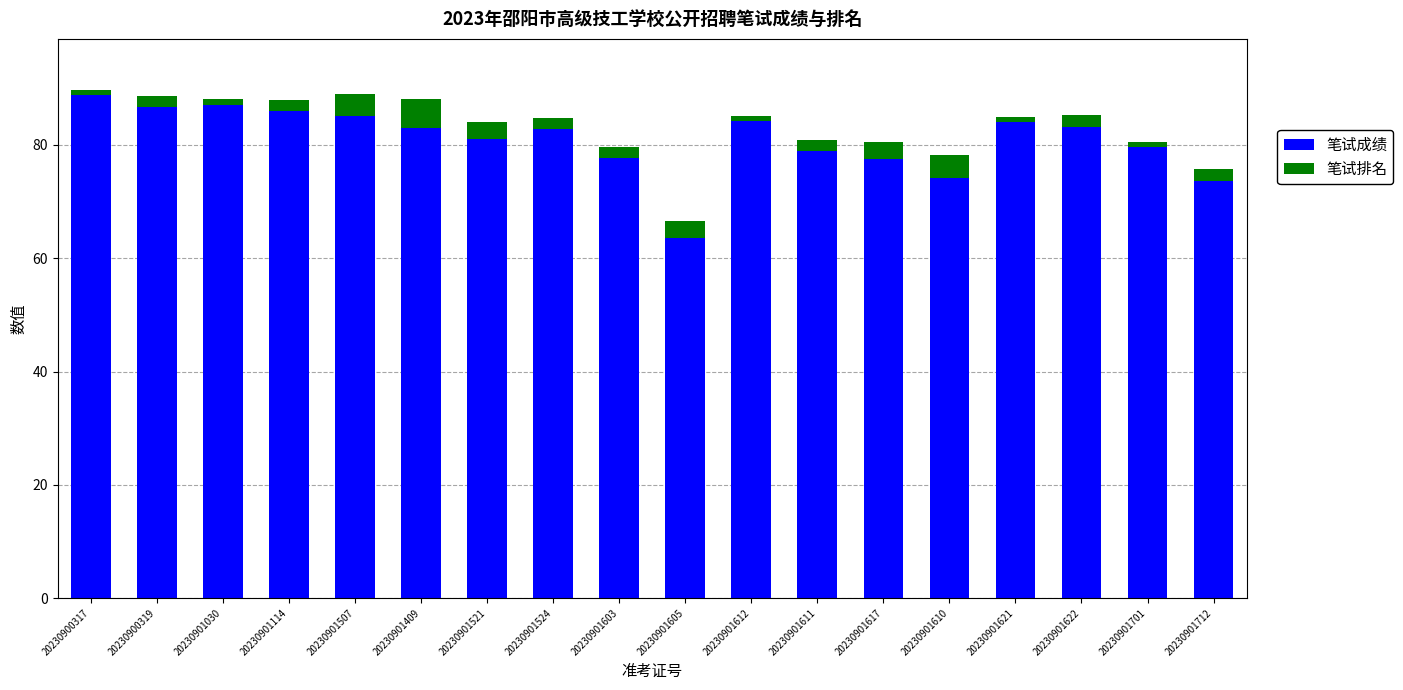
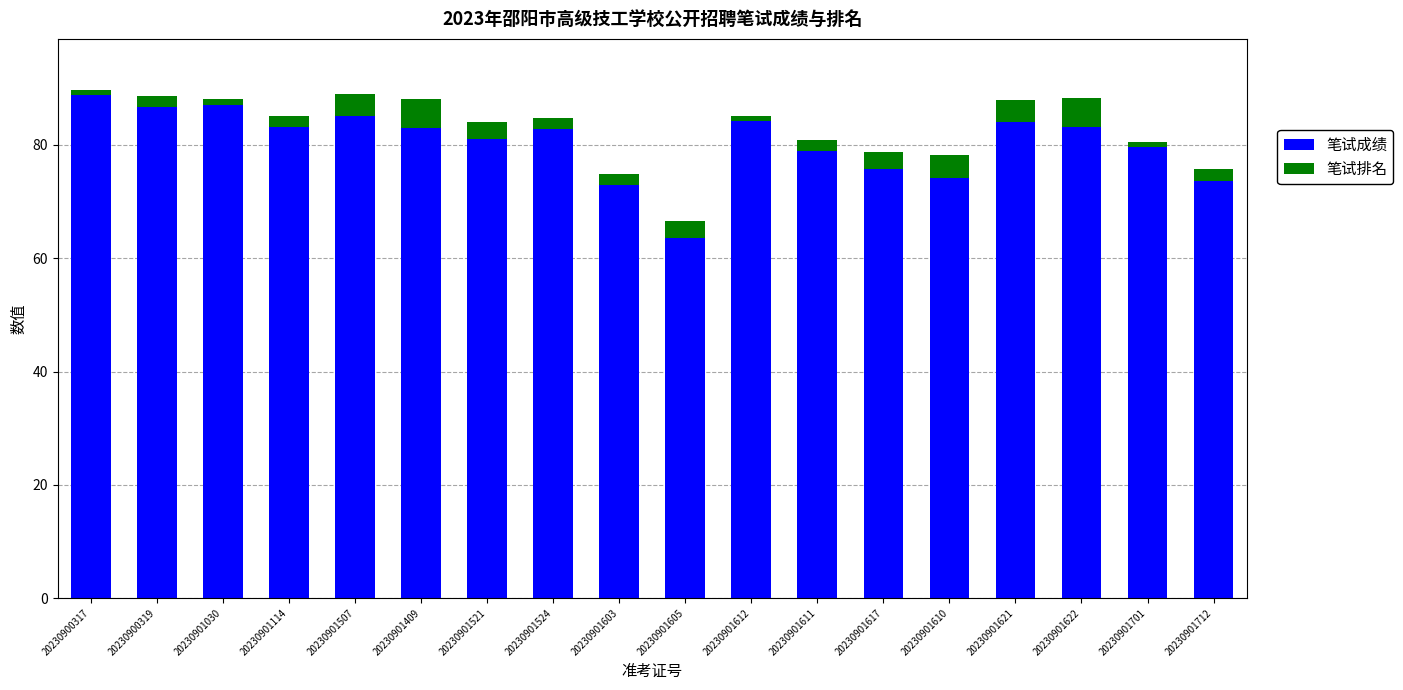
  {
    "笔试成绩": {
      "20230900317": 89,
      "20230900319": 87,
      "20230901030": 87,
-     "20230901114": 86,
+     "20230901114": 83,
      "20230901507": 85,
      "20230901409": 83,
      "20230901521": 81,
      "20230901524": 83,
-     "20230901603": 78,
+     "20230901603": 73,
      "20230901605": 64,
      "20230901612": 84,
      "20230901611": 79,
-     "20230901617": 77,
+     "20230901617": 76,
      "20230901610": 74,
      "20230901621": 84,
      "20230901622": 83,
      "20230901701": 80,
      "20230901712": 74
    },
    "笔试排名": {
      "20230900317": 1,
      "20230900319": 2,
      "20230901030": 1,
      "20230901114": 2,
      "20230901507": 4,
      "20230901409": 5,
      "20230901521": 3,
      "20230901524": 2,
      "20230901603": 2,
      "20230901605": 3,
      "20230901612": 1,
      "20230901611": 2,
      "20230901617": 3,
      "20230901610": 4,
-     "20230901621": 1,
-     "20230901622": 2,
+     "20230901621": 4,
+     "20230901622": 5,
      "20230901701": 1,
      "20230901712": 2
    }
  }
